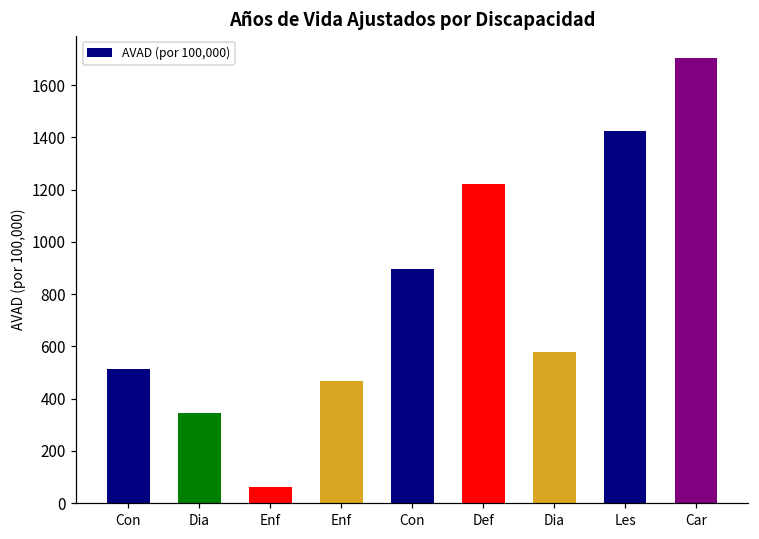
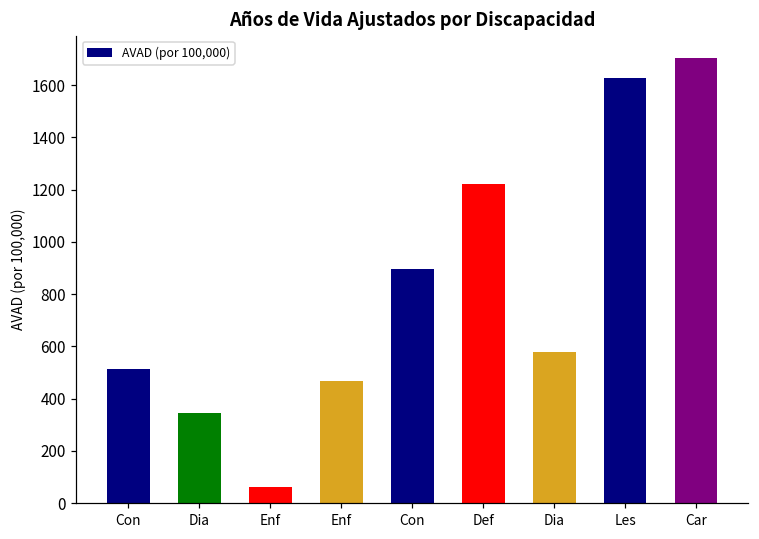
  {
    "Def": 1220,
-   "Les": 1430,
+   "Les": 1630,
    "Car": 1710
  }
